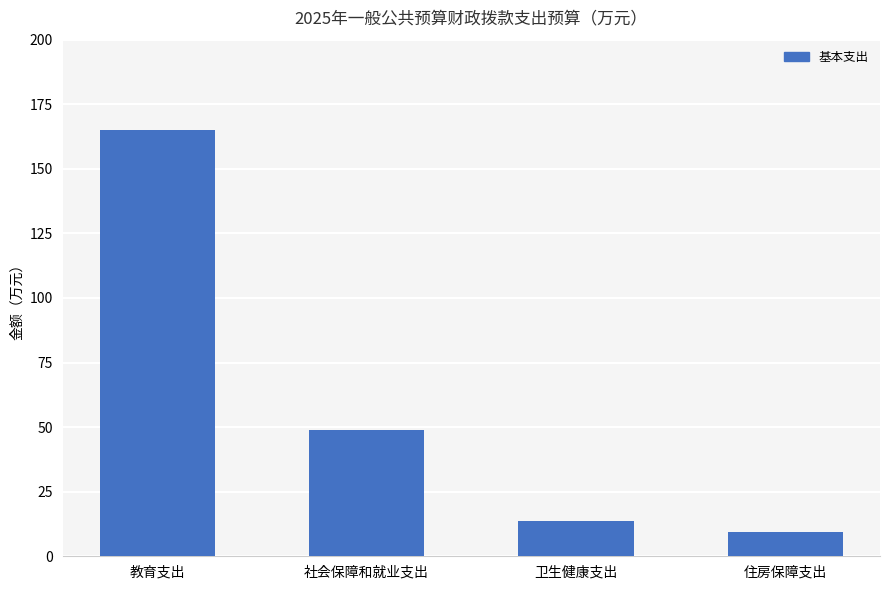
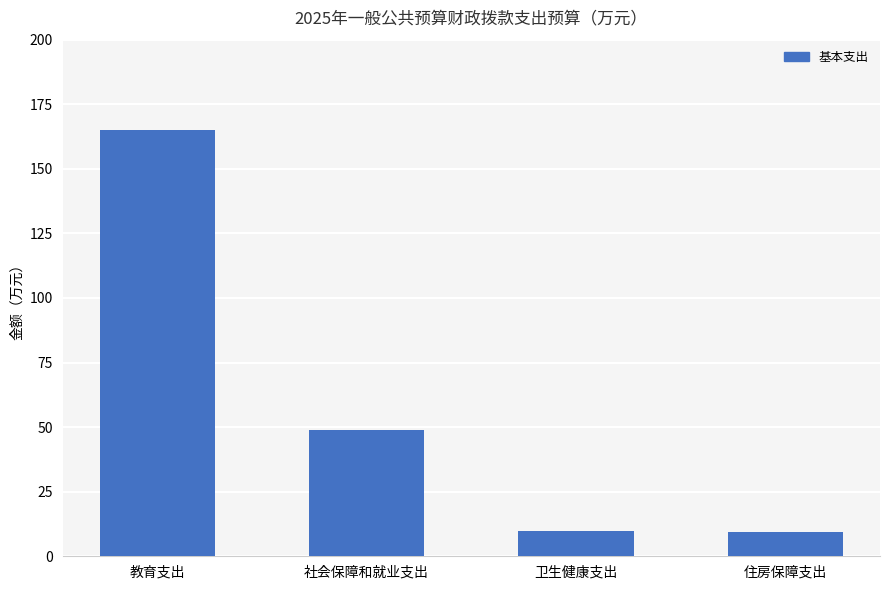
  {
    "教育支出": 165,
    "社会保障和就业支出": 49,
-   "卫生健康支出": 14,
+   "卫生健康支出": 10,
    "住房保障支出": 9
  }
